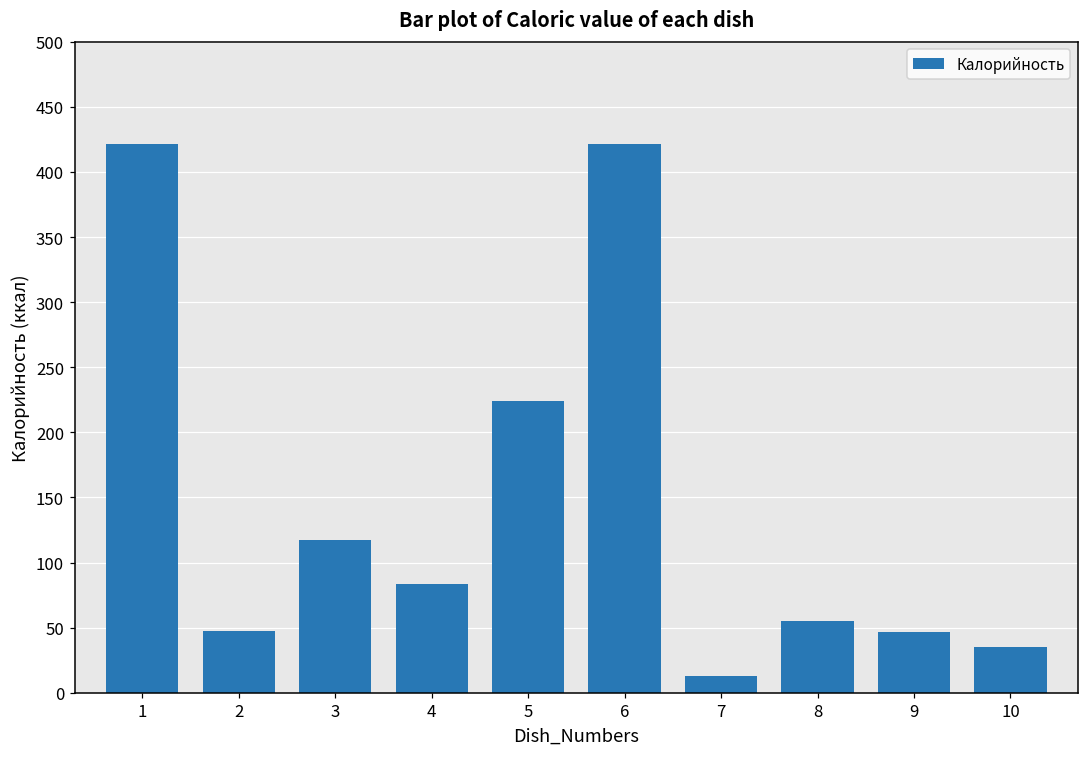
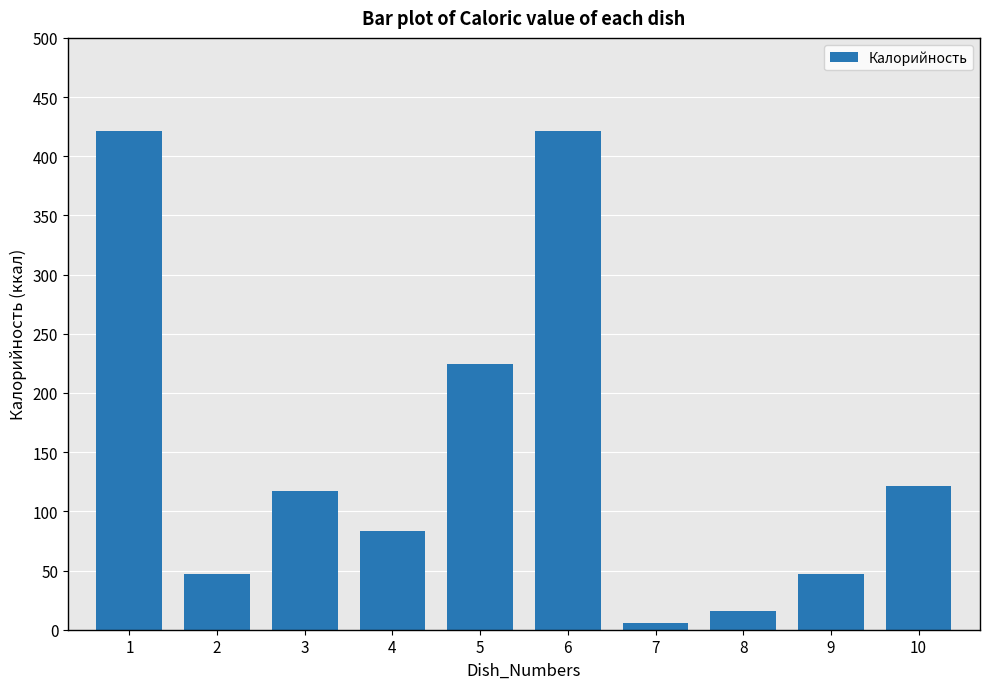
  {
    "1": 422,
    "2": 47,
    "3": 118,
    "4": 84,
    "5": 224,
    "6": 422,
-   "7": 13,
-   "8": 55,
+   "7": 6,
+   "8": 16,
    "9": 47,
-   "10": 35
+   "10": 122
  }
